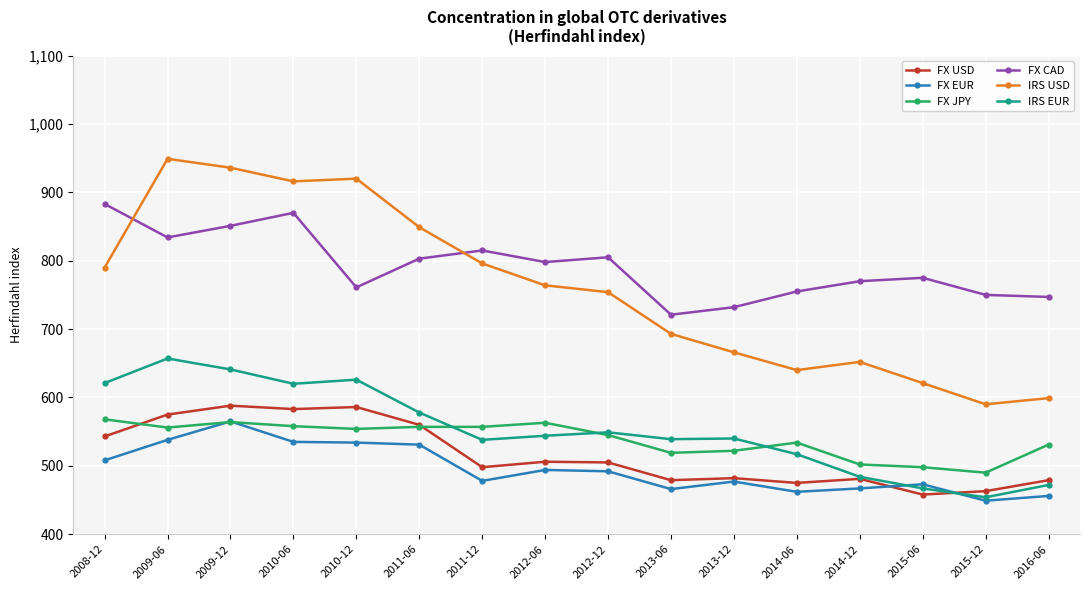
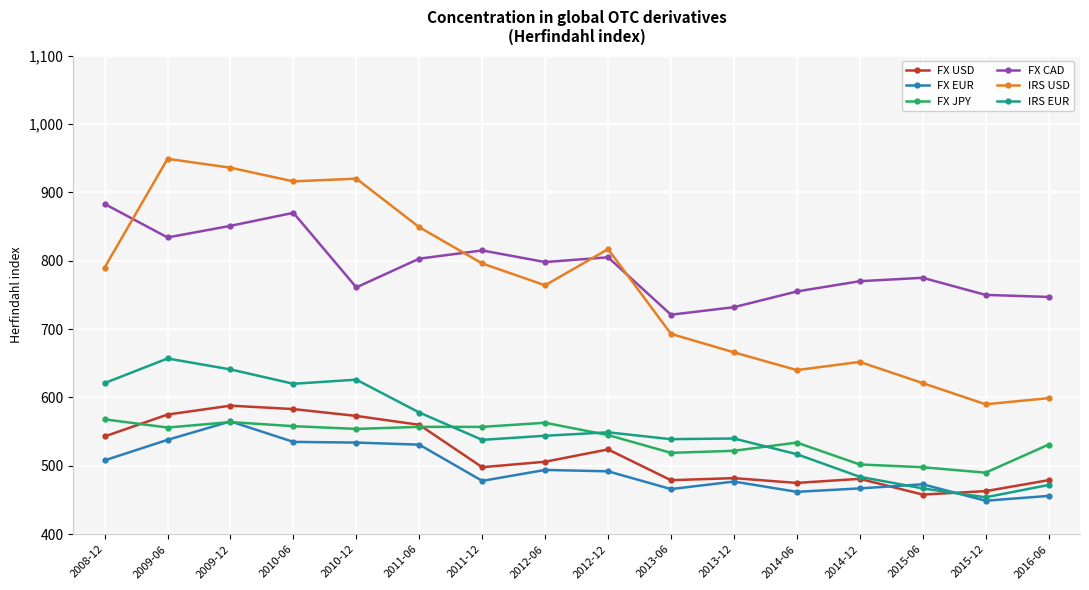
  {
    "FX USD": {
      "2008-12": 540,
      "2009-06": 580,
      "2009-12": 590,
      "2010-06": 580,
-     "2010-12": 590,
+     "2010-12": 570,
      "2011-12": 500,
      "2012-06": 510,
-     "2012-12": 510,
+     "2012-12": 520,
      "2013-06": 480,
      "2013-12": 480,
      "2014-06": 480,
      "2015-06": 460,
      "2015-12": 460,
      "2016-06": 480
    },
    "FX EUR": {
      "2008-12": 510,
      "2009-06": 540,
      "2010-06": 540,
      "2010-12": 530,
      "2011-06": 530,
      "2011-12": 480,
      "2012-06": 490,
      "2012-12": 490,
      "2013-06": 470,
      "2013-12": 480,
      "2014-06": 460,
      "2014-12": 470,
      "2015-06": 470,
      "2015-12": 450,
      "2016-06": 460
    },
    "FX CAD": {
      "2008-12": 880,
      "2009-06": 830,
      "2009-12": 850,
      "2010-06": 870,
      "2010-12": 760,
      "2011-06": 800,
      "2011-12": 820,
      "2012-06": 800,
      "2012-12": 810,
      "2013-06": 720,
      "2013-12": 730,
      "2014-06": 760,
      "2014-12": 770,
      "2015-06": 780,
      "2015-12": 750,
      "2016-06": 750
    },
    "IRS USD": {
      "2008-12": 790,
      "2009-06": 950,
      "2009-12": 940,
      "2010-06": 920,
      "2010-12": 920,
      "2011-06": 850,
      "2011-12": 800,
      "2012-06": 760,
-     "2012-12": 750,
+     "2012-12": 820,
      "2013-06": 690,
      "2013-12": 670,
      "2014-06": 640,
      "2014-12": 650,
      "2015-06": 620,
      "2015-12": 590,
      "2016-06": 600
    }
  }
